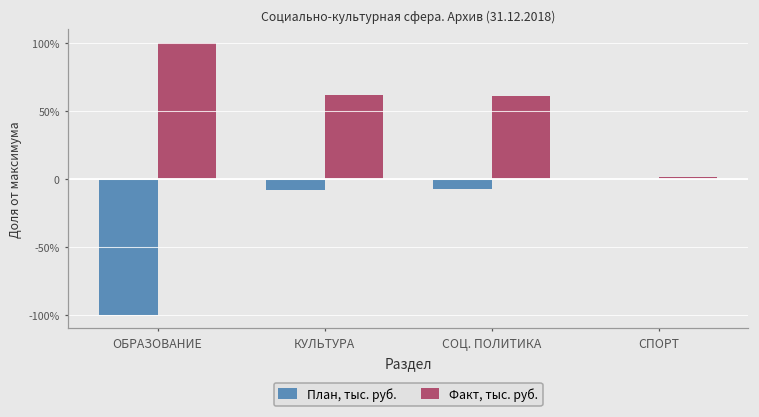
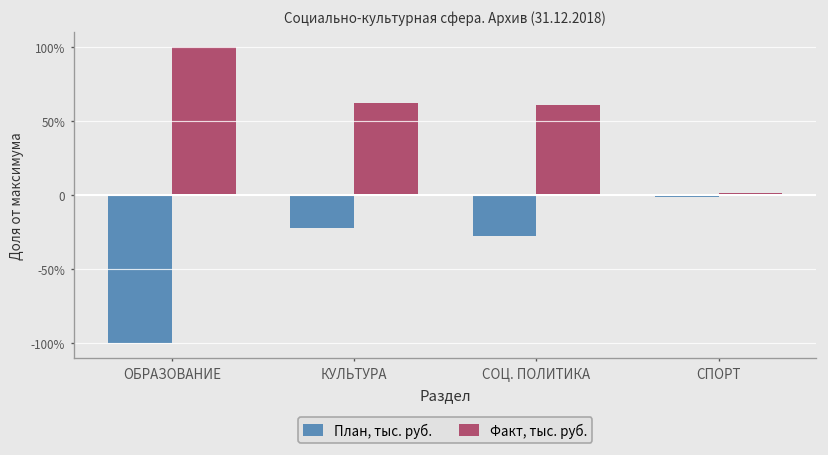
  {
    "План, тыс. руб.": {
      "ОБРАЗОВАНИЕ": "-100%",
-     "КУЛЬТУРА": "-8%",
-     "СОЦ. ПОЛИТИКА": "-7%"
+     "КУЛЬТУРА": "-22%",
+     "СОЦ. ПОЛИТИКА": "-28%"
    },
    "Факт, тыс. руб.": {
      "ОБРАЗОВАНИЕ": "100%",
      "КУЛЬТУРА": "62%",
      "СОЦ. ПОЛИТИКА": "60%"
    }
  }
